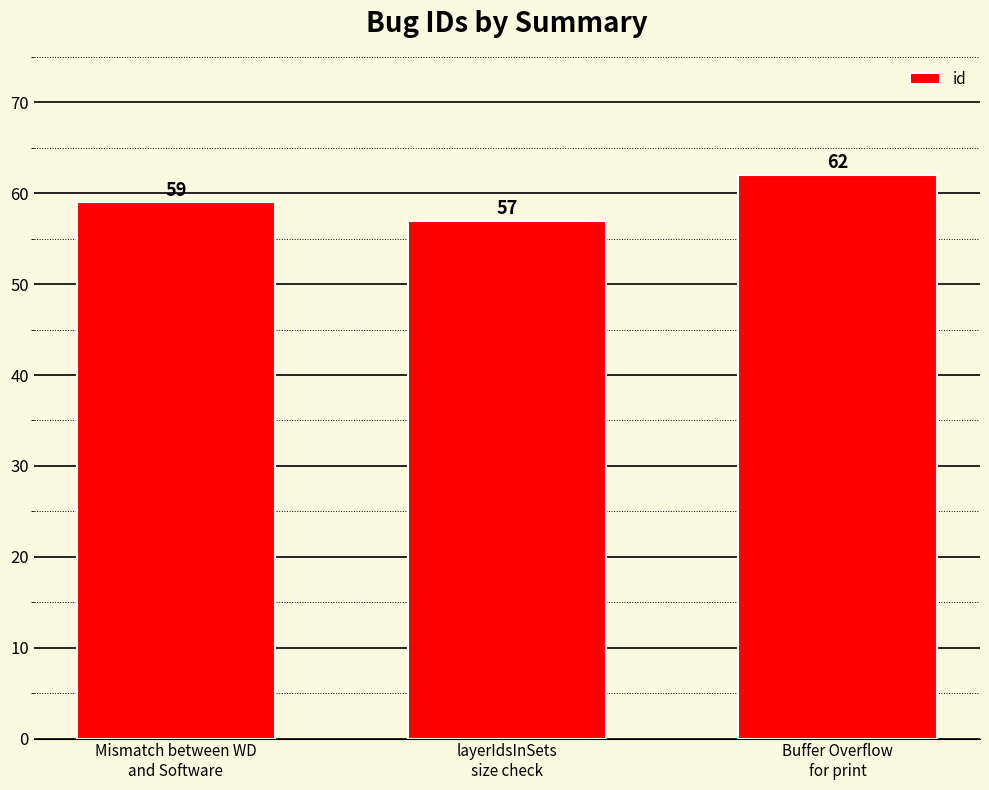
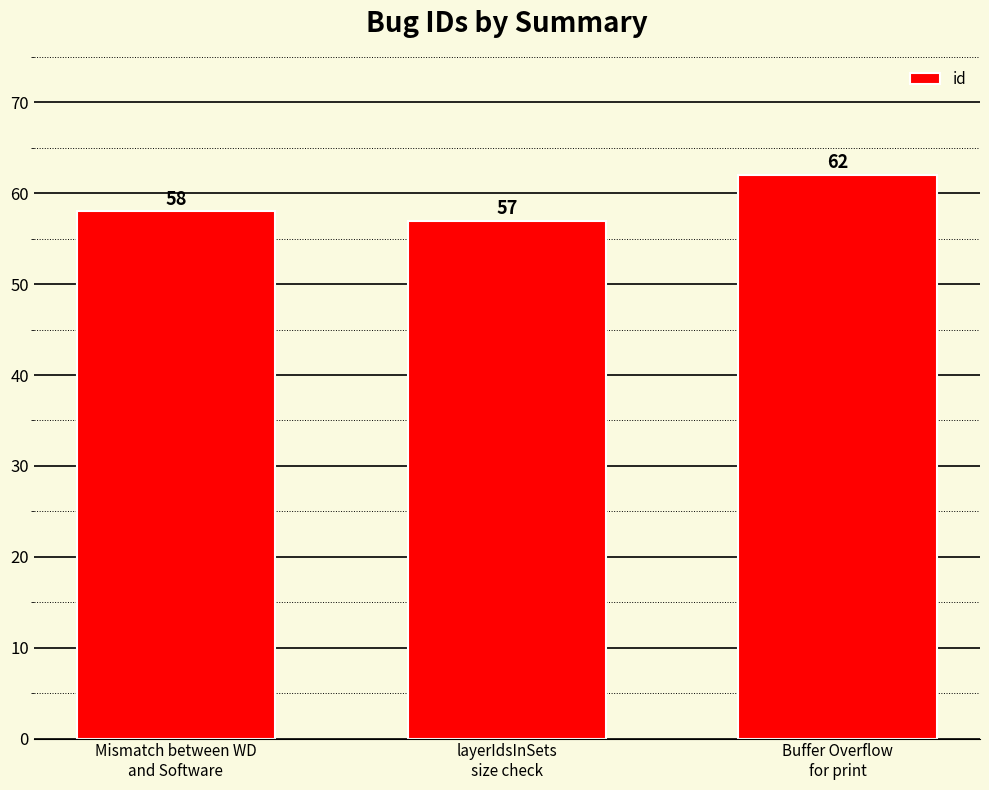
  {
-   "Mismatch between WD and Software": 59,
+   "Mismatch between WD and Software": 58,
    "layerIdsInSets size check": 57,
    "Buffer Overflow for print": 62
  }
